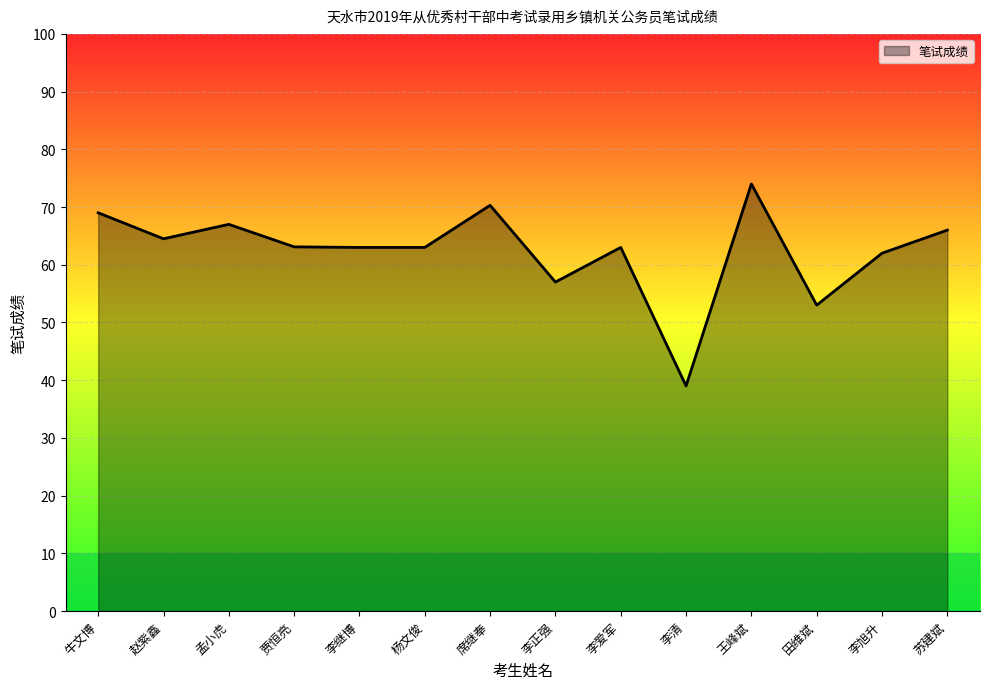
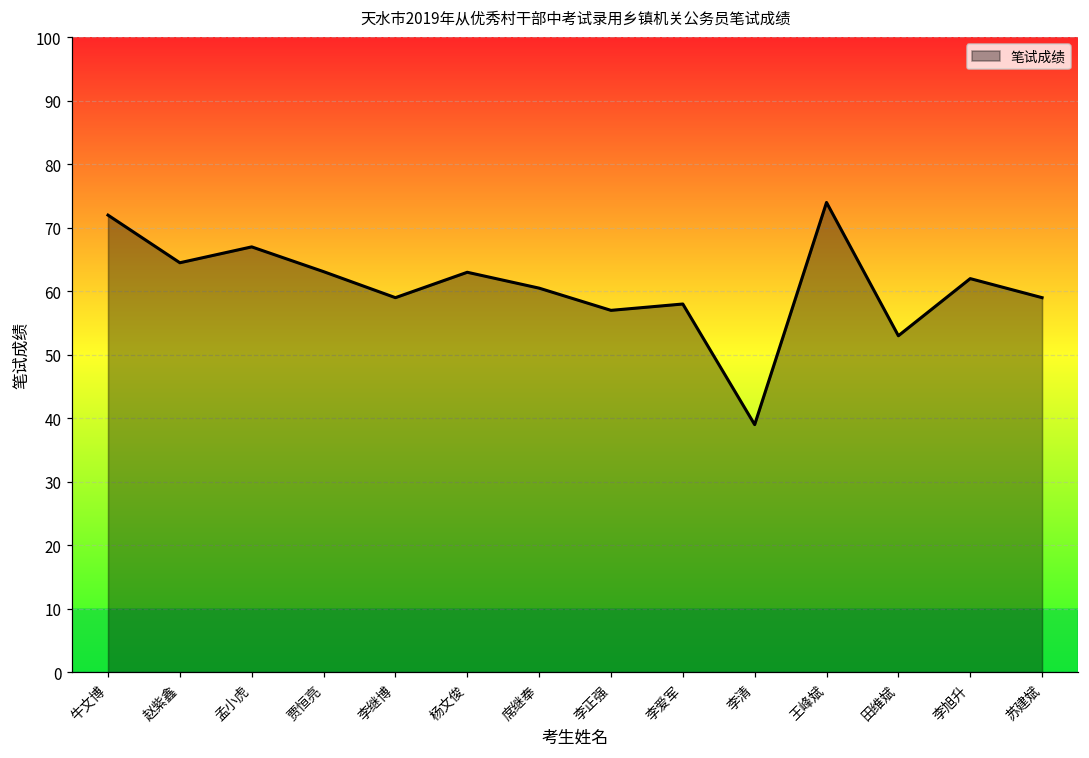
  {
-   "牛文博": 69,
+   "牛文博": 72,
    "赵紫鑫": 65,
    "孟小虎": 67,
    "贾恒亮": 63,
-   "李继博": 63,
+   "李继博": 59,
    "杨文俊": 63,
-   "席继奉": 70,
+   "席继奉": 61,
    "李正强": 57,
-   "李爱军": 63,
+   "李爱军": 58,
    "李清": 39,
    "王峰斌": 74,
    "田维斌": 53,
    "李旭升": 62,
-   "苏建斌": 66
+   "苏建斌": 59
  }
